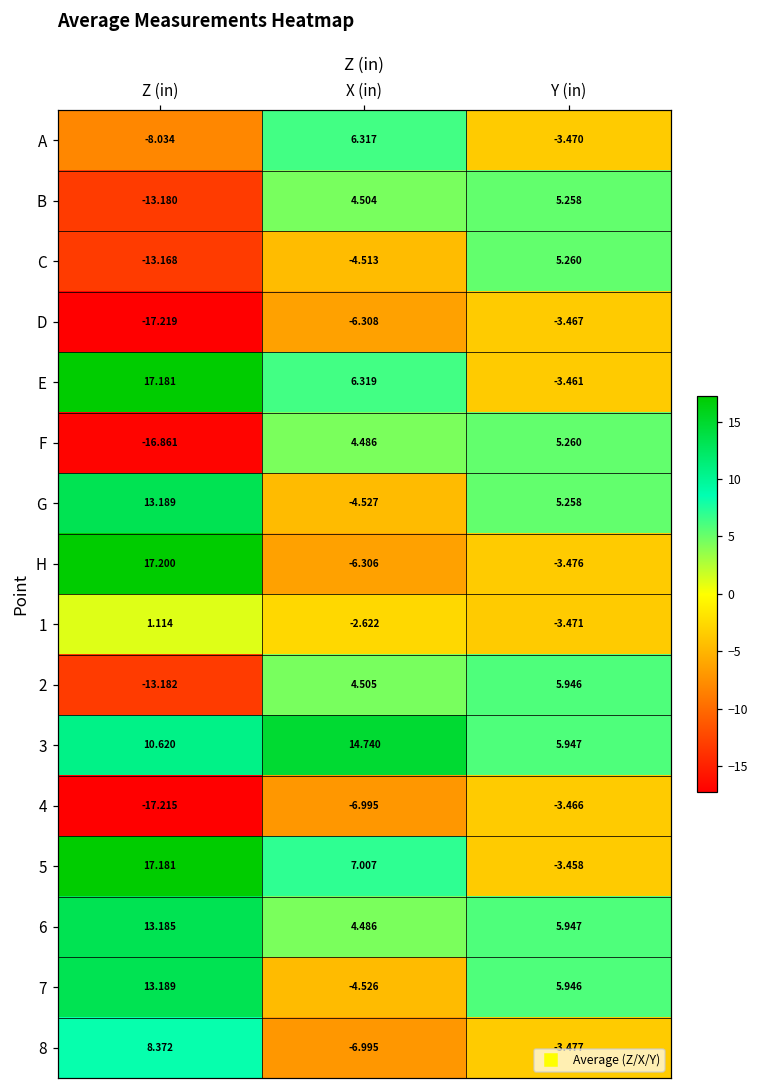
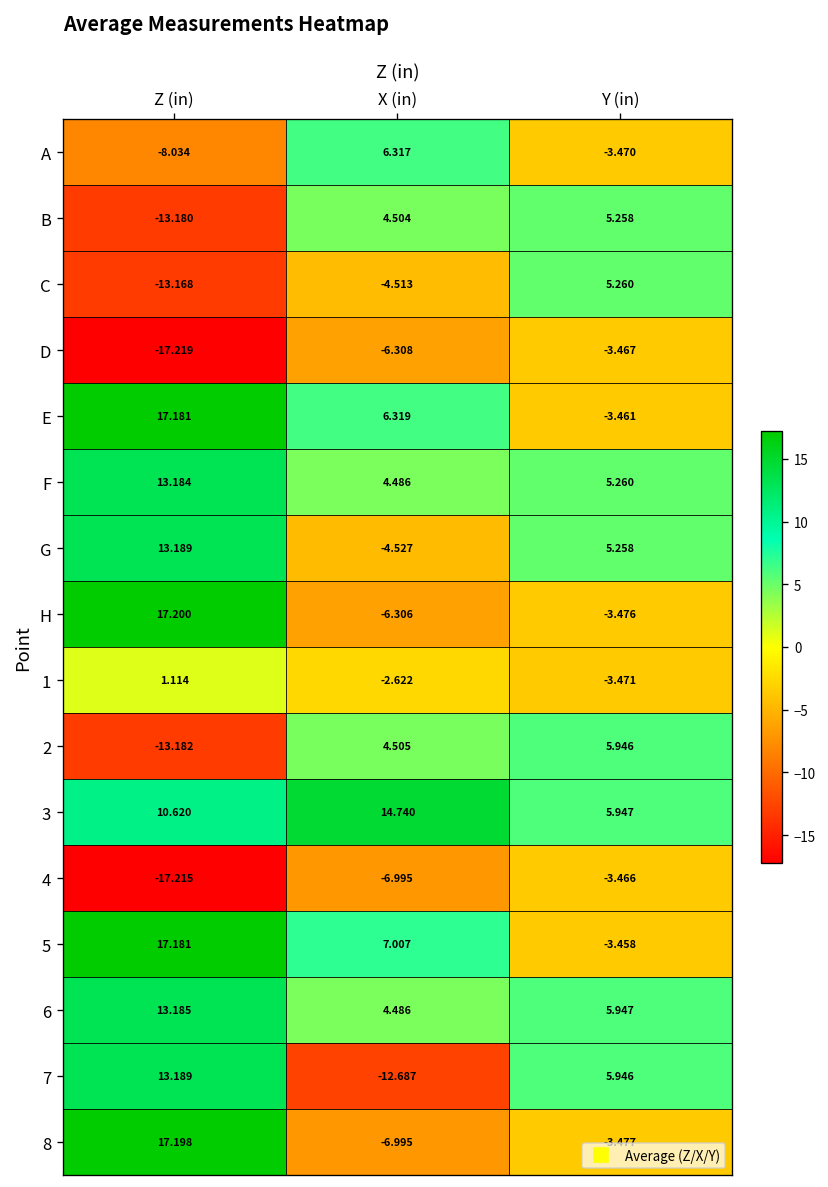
  {
    "A": {
      "Z (in)": -8.034,
      "X (in)": 6.317,
      "Y (in)": -3.470
    },
    "B": {
      "Z (in)": -13.180,
      "X (in)": 4.504,
      "Y (in)": 5.258
    },
    "C": {
      "Z (in)": -13.168,
      "X (in)": -4.513,
      "Y (in)": 5.260
    },
    "D": {
      "Z (in)": -17.219,
      "X (in)": -6.308,
      "Y (in)": -3.467
    },
    "E": {
      "Z (in)": 17.181,
      "X (in)": 6.319,
      "Y (in)": -3.461
    },
    "F": {
-     "Z (in)": -16.861,
+     "Z (in)": 13.184,
      "X (in)": 4.486,
      "Y (in)": 5.260
    },
    "G": {
      "Z (in)": 13.189,
      "X (in)": -4.527,
      "Y (in)": 5.258
    },
    "H": {
      "Z (in)": 17.200,
      "X (in)": -6.306,
      "Y (in)": -3.476
    },
    "1": {
      "Z (in)": 1.114,
      "X (in)": -2.622,
      "Y (in)": -3.471
    },
    "2": {
      "Z (in)": -13.182,
      "X (in)": 4.505,
      "Y (in)": 5.946
    },
    "3": {
      "Z (in)": 10.620,
      "X (in)": 14.740,
      "Y (in)": 5.947
    },
    "4": {
      "Z (in)": -17.215,
      "X (in)": -6.995,
      "Y (in)": -3.466
    },
    "5": {
      "Z (in)": 17.181,
      "X (in)": 7.007,
      "Y (in)": -3.458
    },
    "6": {
      "Z (in)": 13.185,
      "X (in)": 4.486,
      "Y (in)": 5.947
    },
    "7": {
      "Z (in)": 13.189,
-     "X (in)": -4.526,
+     "X (in)": -12.687,
      "Y (in)": 5.946
    },
    "8": {
-     "Z (in)": 8.372,
+     "Z (in)": 17.198,
      "X (in)": -6.995
    }
  }
